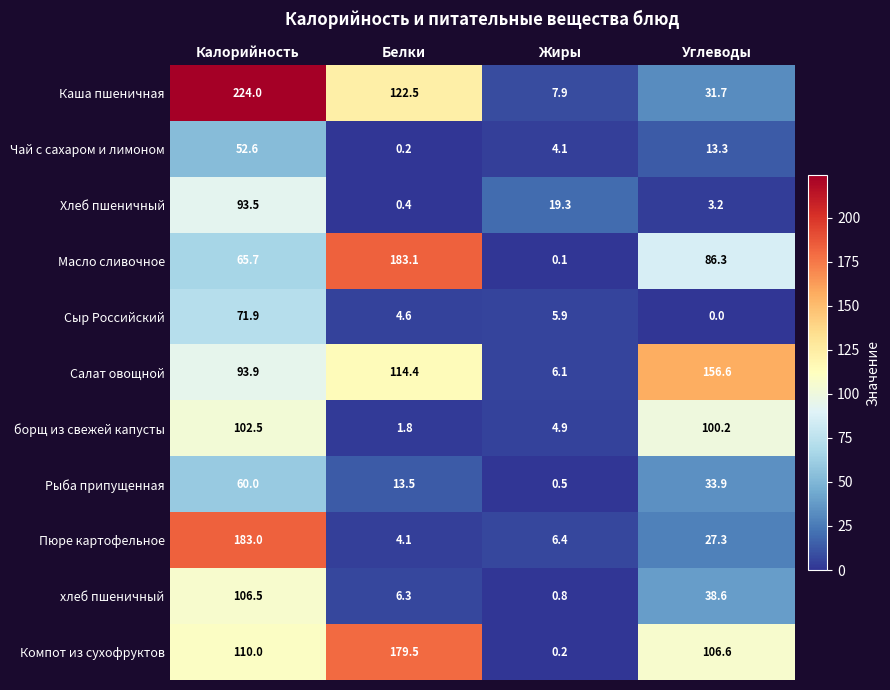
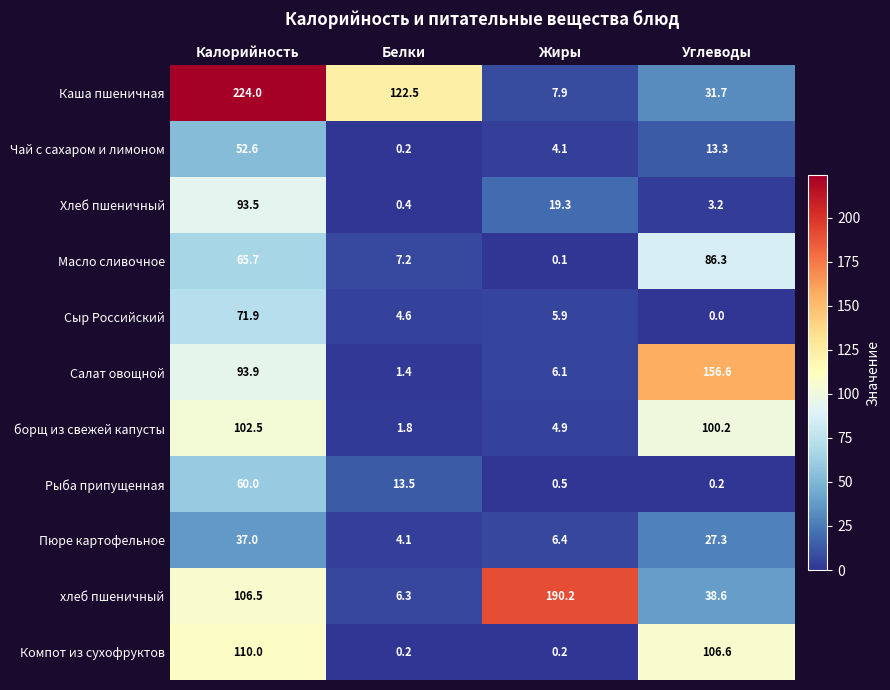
  {
    "Каша пшеничная": {
      "Калорийность": 224.0,
      "Белки": 122.5,
      "Жиры": 7.9,
      "Углеводы": 31.7
    },
    "Чай с сахаром и лимоном": {
      "Калорийность": 52.6,
      "Белки": 0.2,
      "Жиры": 4.1,
      "Углеводы": 13.3
    },
    "Хлеб пшеничный": {
      "Калорийность": 93.5,
      "Белки": 0.4,
      "Жиры": 19.3,
      "Углеводы": 3.2
    },
    "Масло сливочное": {
      "Калорийность": 65.7,
-     "Белки": 183.1,
+     "Белки": 7.2,
      "Жиры": 0.1,
      "Углеводы": 86.3
    },
    "Сыр Российский": {
      "Калорийность": 71.9,
      "Белки": 4.6,
      "Жиры": 5.9,
      "Углеводы": 0.0
    },
    "Салат овощной": {
      "Калорийность": 93.9,
-     "Белки": 114.4,
+     "Белки": 1.4,
      "Жиры": 6.1,
      "Углеводы": 156.6
    },
    "борщ из свежей капусты": {
      "Калорийность": 102.5,
      "Белки": 1.8,
      "Жиры": 4.9,
      "Углеводы": 100.2
    },
    "Рыба припущенная": {
      "Калорийность": 60.0,
      "Белки": 13.5,
      "Жиры": 0.5,
-     "Углеводы": 33.9
+     "Углеводы": 0.2
    },
    "Пюре картофельное": {
-     "Калорийность": 183.0,
+     "Калорийность": 37.0,
      "Белки": 4.1,
      "Жиры": 6.4,
      "Углеводы": 27.3
    },
    "хлеб пшеничный": {
      "Калорийность": 106.5,
      "Белки": 6.3,
-     "Жиры": 0.8,
+     "Жиры": 190.2,
      "Углеводы": 38.6
    },
    "Компот из сухофруктов": {
      "Калорийность": 110.0,
-     "Белки": 179.5,
+     "Белки": 0.2,
      "Жиры": 0.2,
      "Углеводы": 106.6
    }
  }
